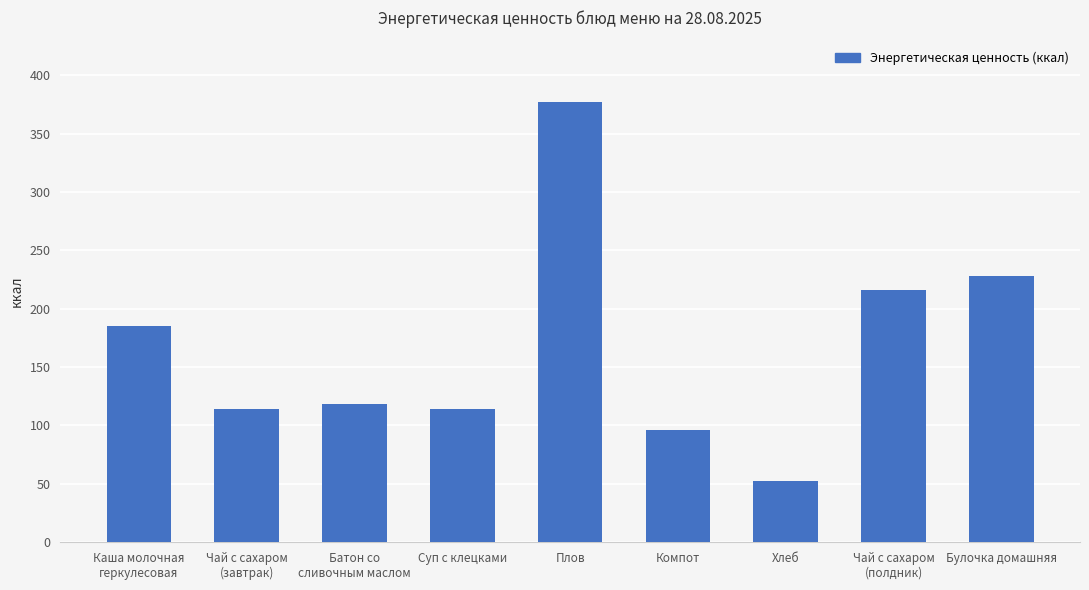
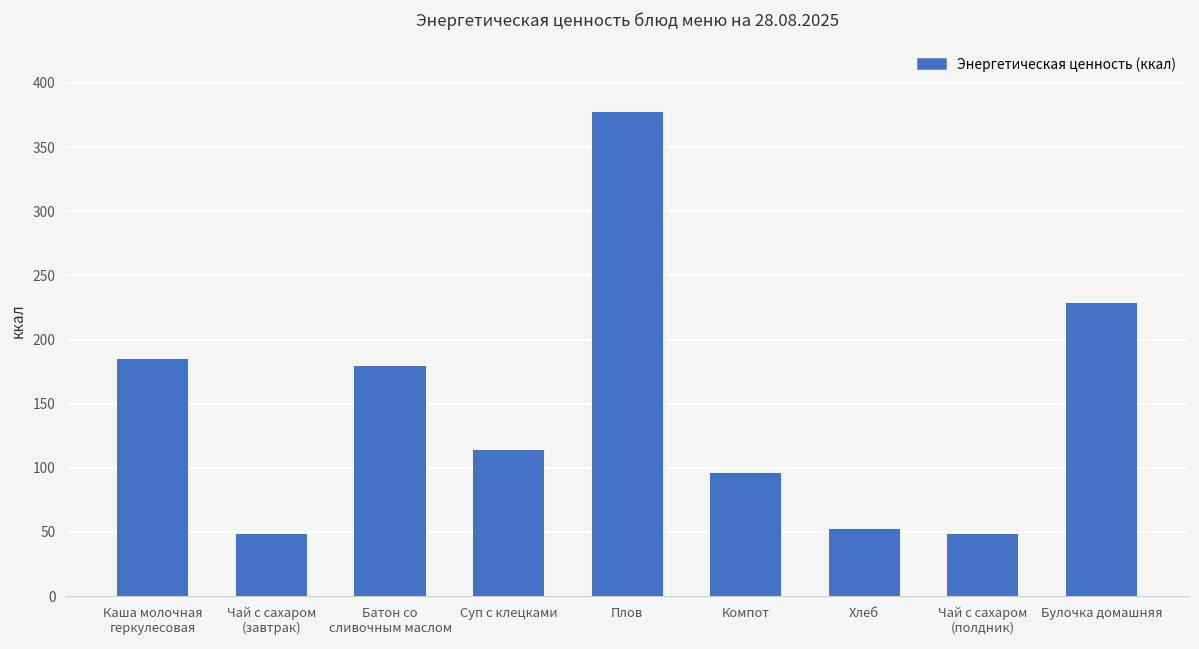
  {
    "Каша молочная геркулесовая": 185,
-   "Чай с сахаром (завтрак)": 114,
-   "Батон со сливочным маслом": 118,
+   "Чай с сахаром (завтрак)": 49,
+   "Батон со сливочным маслом": 180,
    "Суп с клецками": 114,
    "Плов": 377,
    "Компот": 96,
    "Хлеб": 52,
-   "Чай с сахаром (полдник)": 216,
+   "Чай с сахаром (полдник)": 49,
    "Булочка домашняя": 228
  }
